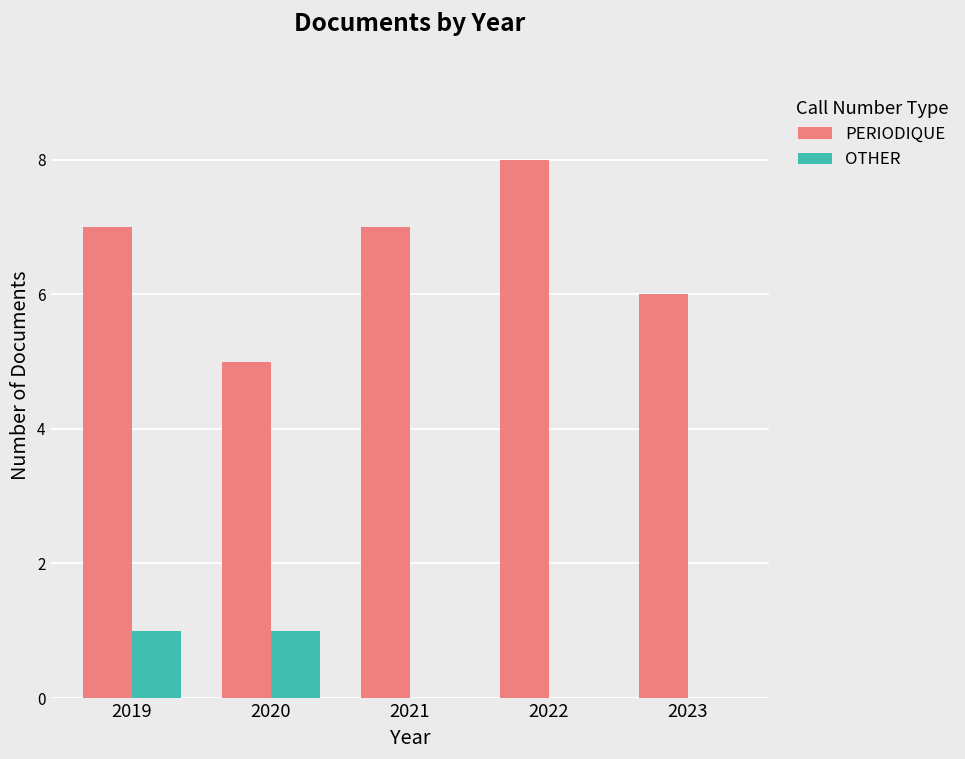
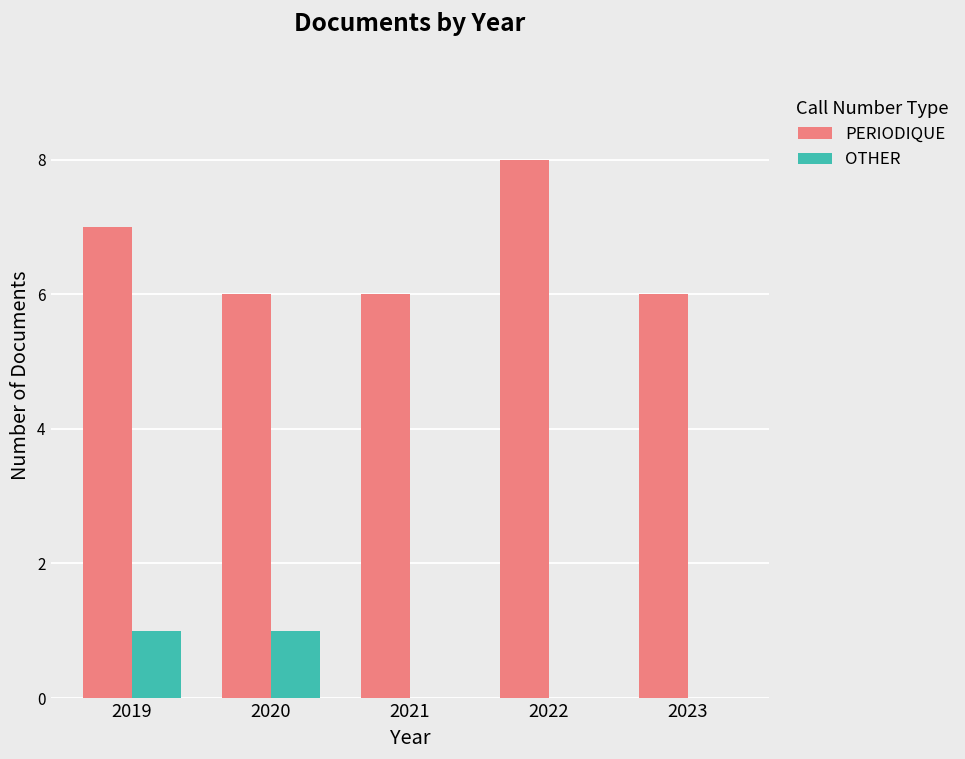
  {
    "PERIODIQUE": {
      "2019": 7,
-     "2020": 5,
-     "2021": 7,
+     "2020": 6,
+     "2021": 6,
      "2022": 8,
      "2023": 6
    },
    "OTHER": {
      "2019": 1,
      "2020": 1,
      "2021": 0,
      "2022": 0,
      "2023": 0
    }
  }
